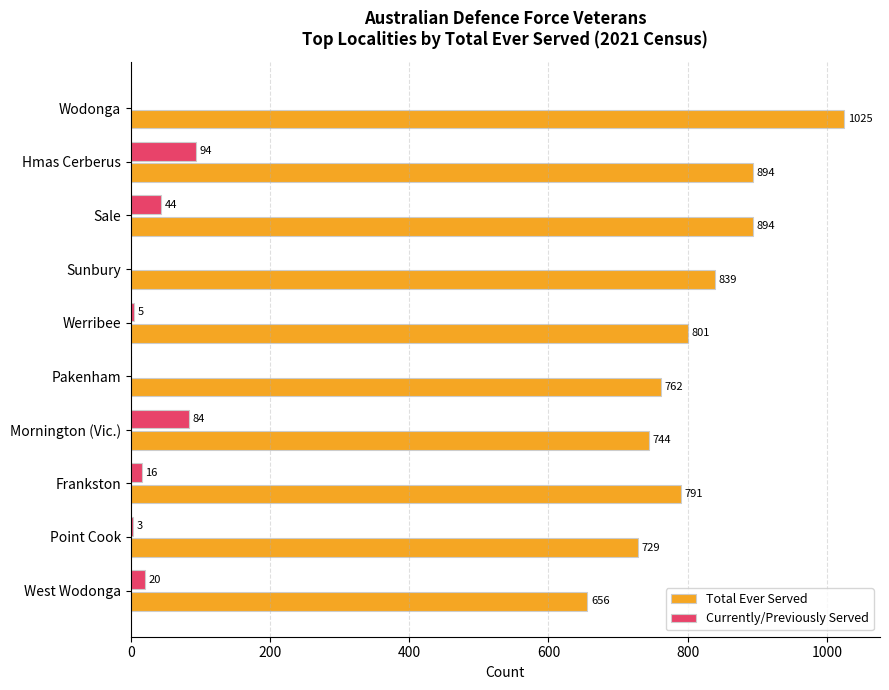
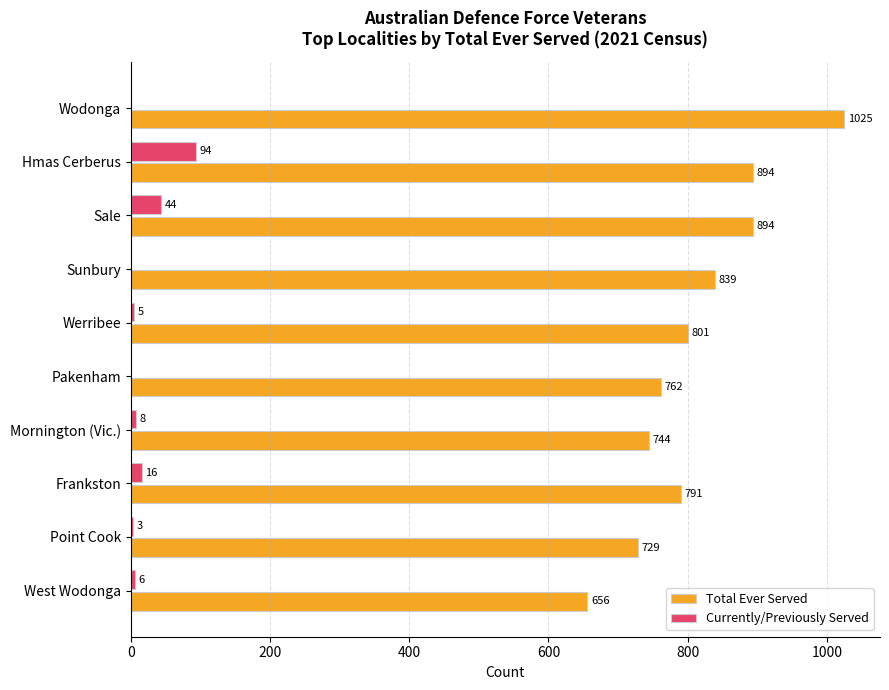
  {
    "Total Ever Served": {
      "Wodonga": 1025,
      "Hmas Cerberus": 894,
      "Sale": 894,
      "Sunbury": 839,
      "Werribee": 801,
      "Pakenham": 762,
      "Mornington (Vic.)": 744,
      "Frankston": 791,
      "Point Cook": 729,
      "West Wodonga": 656
    },
    "Currently/Previously Served": {
      "Hmas Cerberus": 94,
      "Sale": 44,
      "Werribee": 5,
-     "Mornington (Vic.)": 84,
+     "Mornington (Vic.)": 8,
      "Frankston": 16,
      "Point Cook": 3,
-     "West Wodonga": 20
+     "West Wodonga": 6
    }
  }
